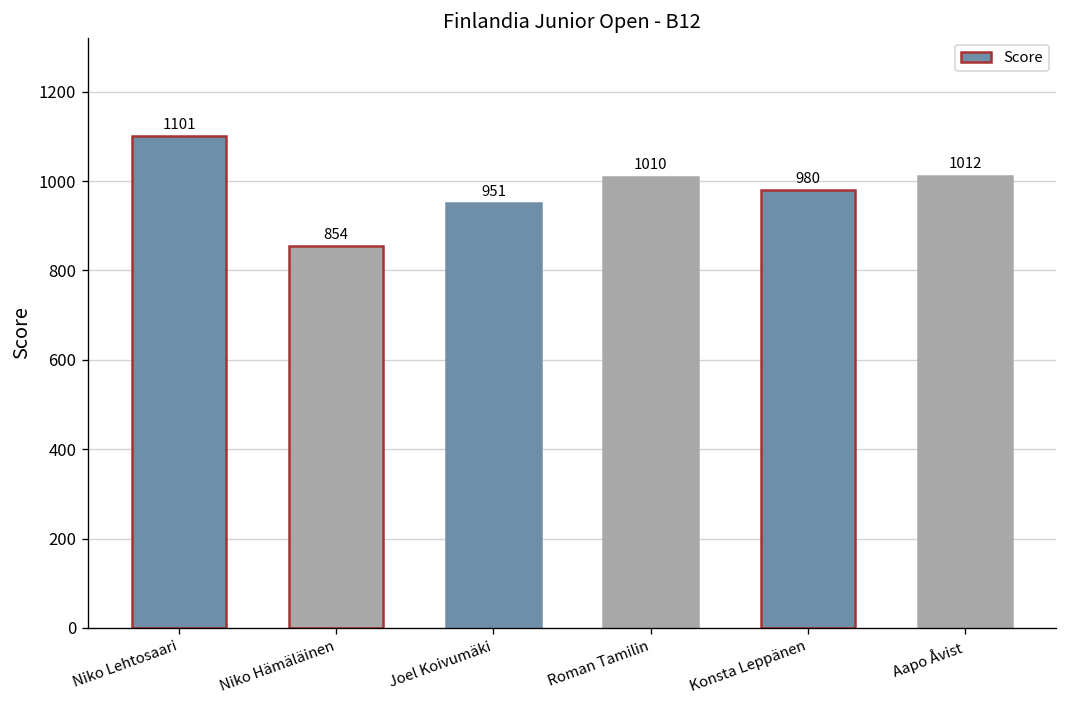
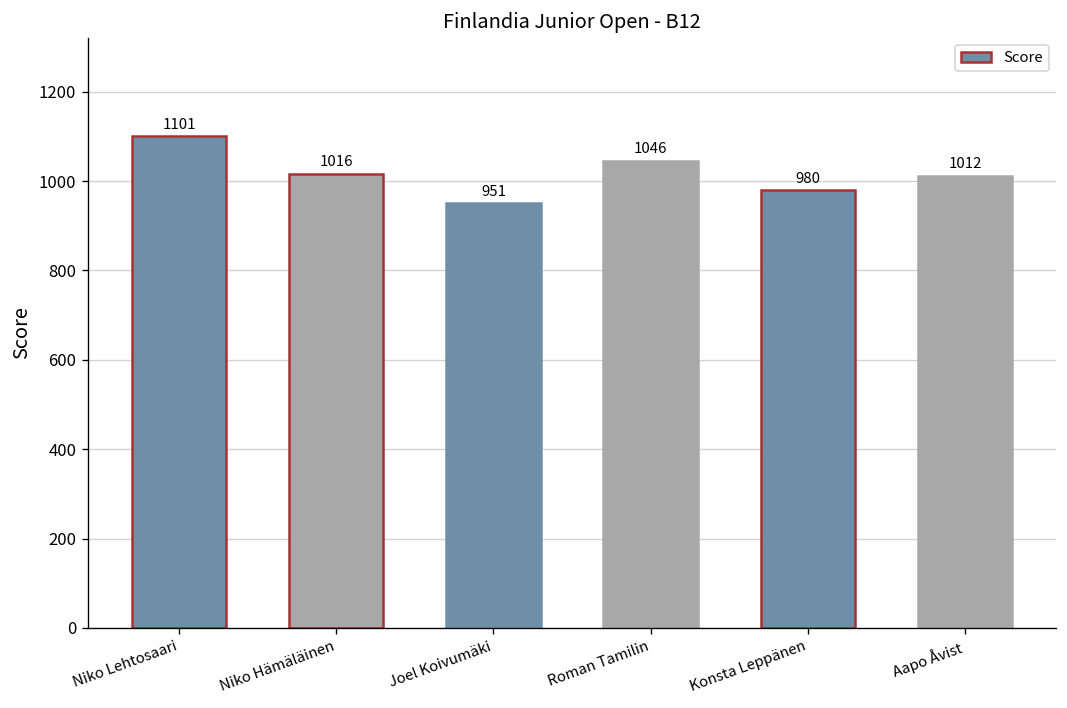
  {
    "Niko Lehtosaari": 1101,
-   "Niko Hämäläinen": 854,
+   "Niko Hämäläinen": 1016,
    "Joel Koivumäki": 951,
-   "Roman Tamilin": 1010,
+   "Roman Tamilin": 1046,
    "Konsta Leppänen": 980,
    "Aapo Åvist": 1012
  }
